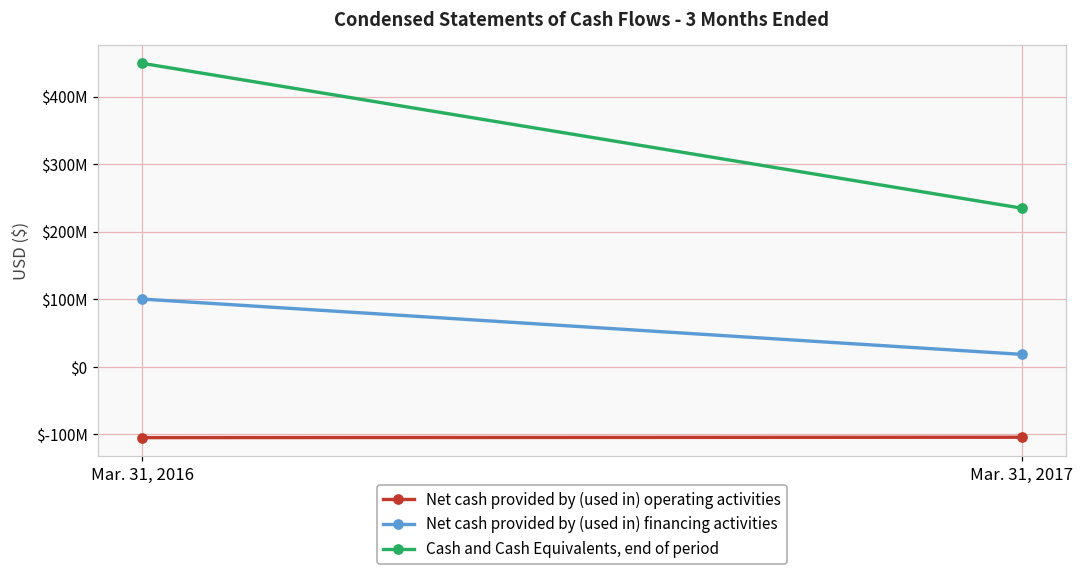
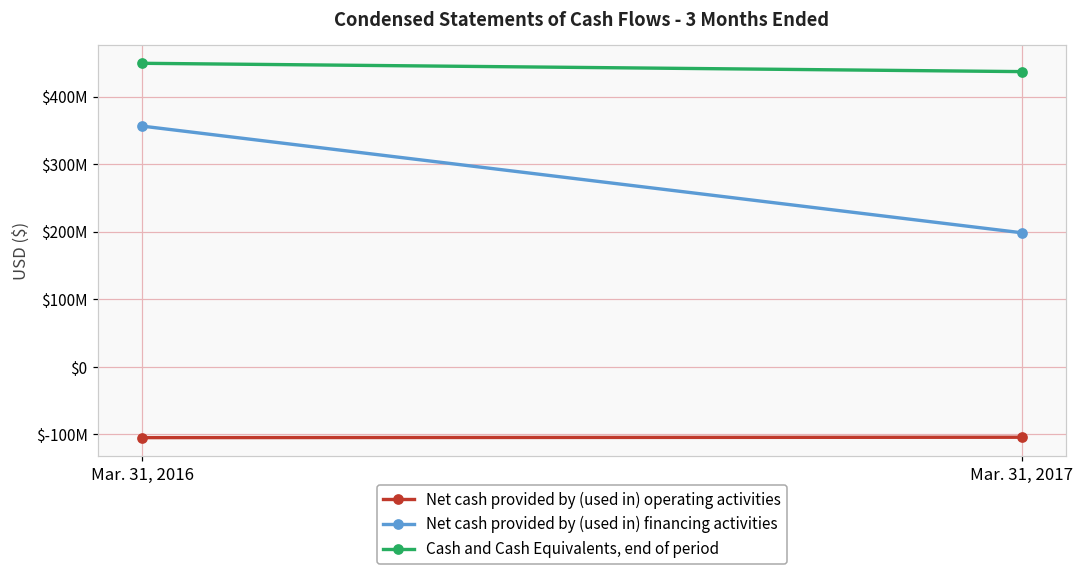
  {
    "Net cash provided by (used in) operating activities": {
      "Mar. 31, 2016": "$-100000000",
      "Mar. 31, 2017": "$-100000000"
    },
    "Net cash provided by (used in) financing activities": {
-     "Mar. 31, 2016": "$100000000",
-     "Mar. 31, 2017": "$20000000"
+     "Mar. 31, 2016": "$360000000",
+     "Mar. 31, 2017": "$200000000"
    },
    "Cash and Cash Equivalents, end of period": {
      "Mar. 31, 2016": "$450000000",
-     "Mar. 31, 2017": "$240000000"
+     "Mar. 31, 2017": "$440000000"
    }
  }
